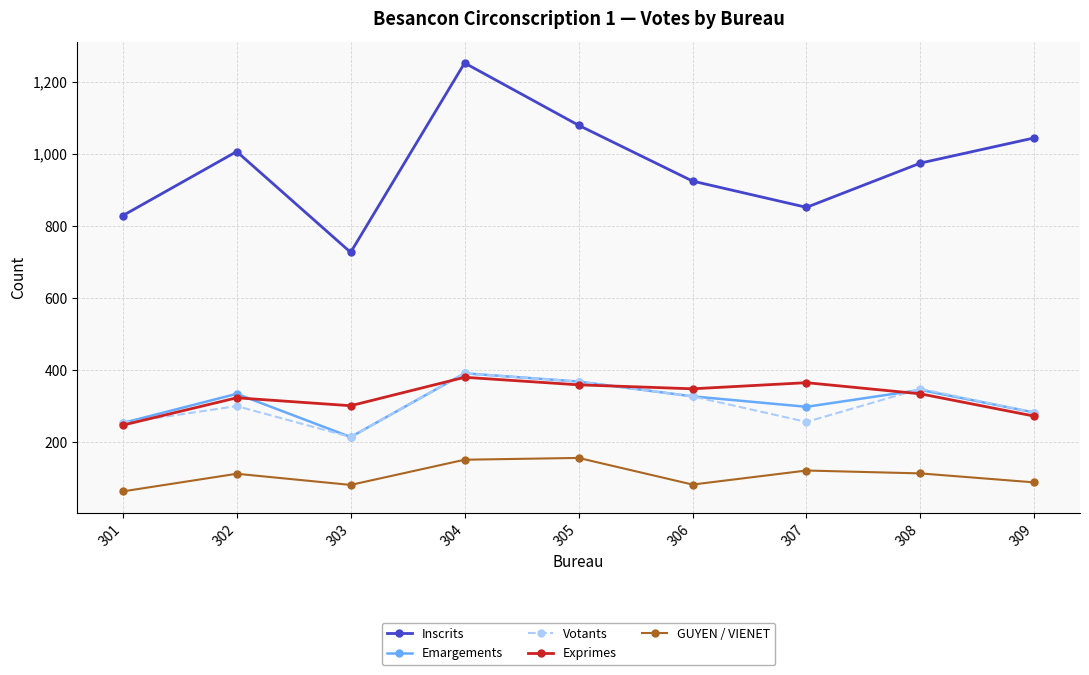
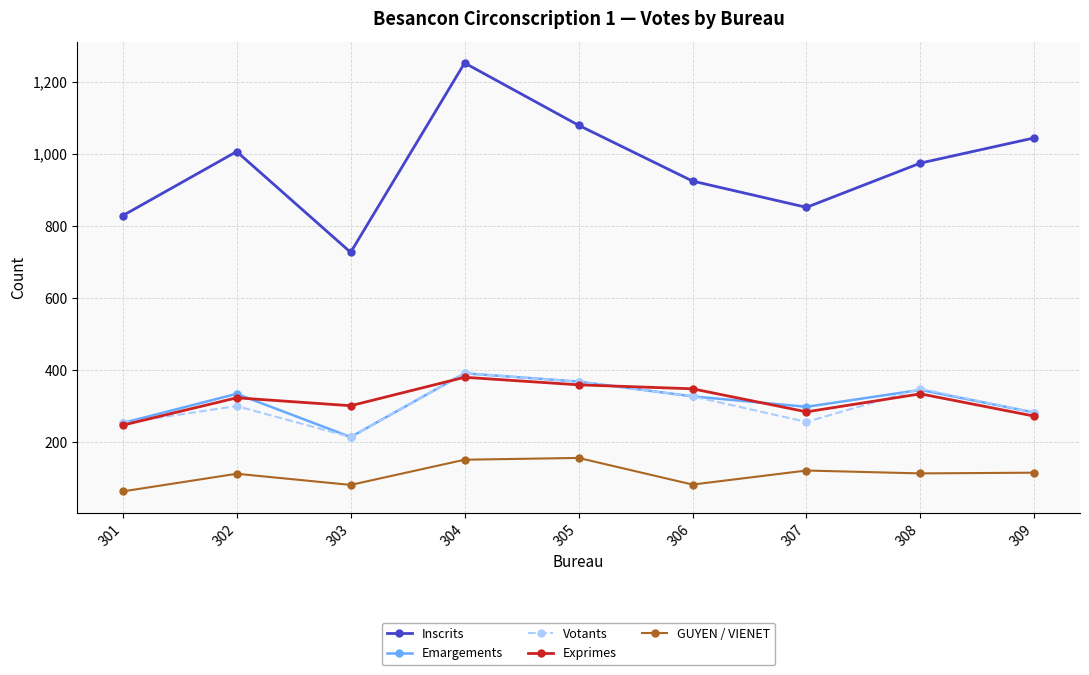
  {
    "Inscrits": {
      "301": "830",
      "302": "1,010",
      "303": "730",
      "304": "1,250",
      "305": "1,080",
      "306": "930",
      "307": "850",
      "308": "980",
      "309": "1,050"
    },
    "Emargements": {
      "302": "330",
      "307": "300"
    },
    "Votants": {
      "302": "300",
      "307": "260"
    },
    "Exprimes": {
      "302": "320",
      "303": "300",
      "304": "380",
      "305": "360",
      "306": "350",
-     "307": "370",
+     "307": "280",
      "308": "330",
      "309": "270"
    },
    "GUYEN / VIENET": {
      "301": "60",
      "302": "110",
      "303": "80",
      "304": "150",
      "305": "160",
      "306": "80",
      "307": "120",
      "308": "110",
-     "309": "90"
+     "309": "120"
    }
  }
